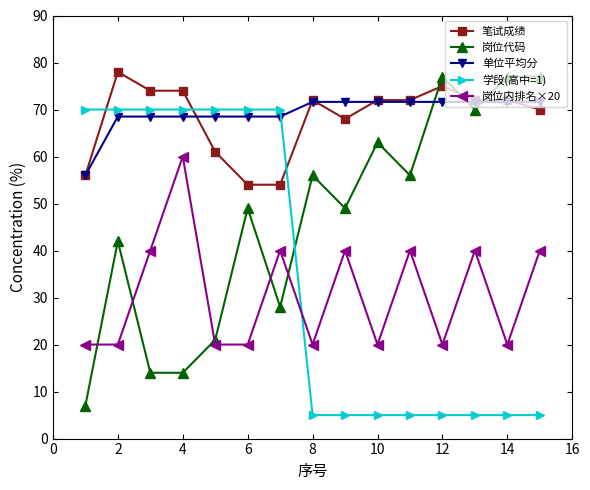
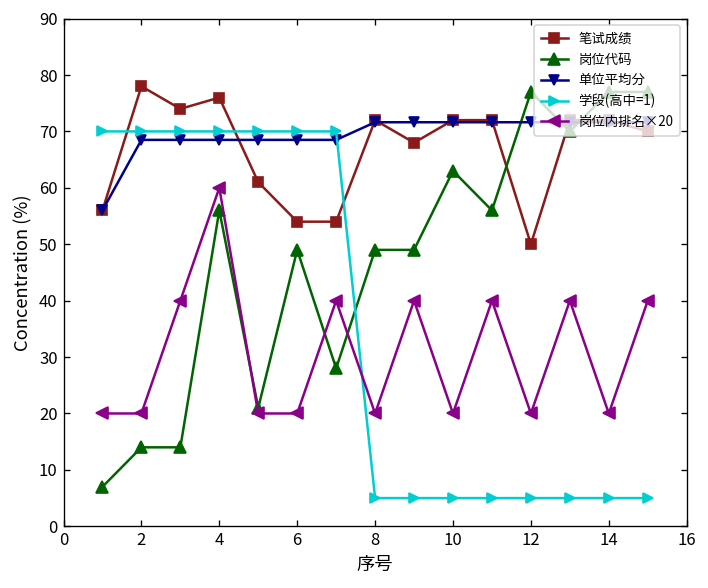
  {
    "笔试成绩": {
      "2": 78,
-     "4": 74,
+     "4": 76,
      "6": 54,
-     "12": 75
+     "12": 50
    },
    "岗位代码": {
-     "2": 42,
-     "4": 14,
+     "2": 14,
+     "4": 56,
      "6": 49,
-     "8": 56,
+     "8": 49,
      "10": 63,
      "12": 77
    },
    "单位平均分": {
      "2": 69,
      "4": 69,
      "6": 69,
      "12": 72
    },
    "学段(高中=1)": {
      "2": 70,
      "4": 70,
      "6": 70,
      "8": 5,
      "10": 5,
      "12": 5,
      "14": 5
    },
    "岗位内排名×20": {
      "2": 20,
      "4": 60,
      "6": 20,
      "8": 20,
      "10": 20,
      "12": 20,
      "14": 20
    }
  }
